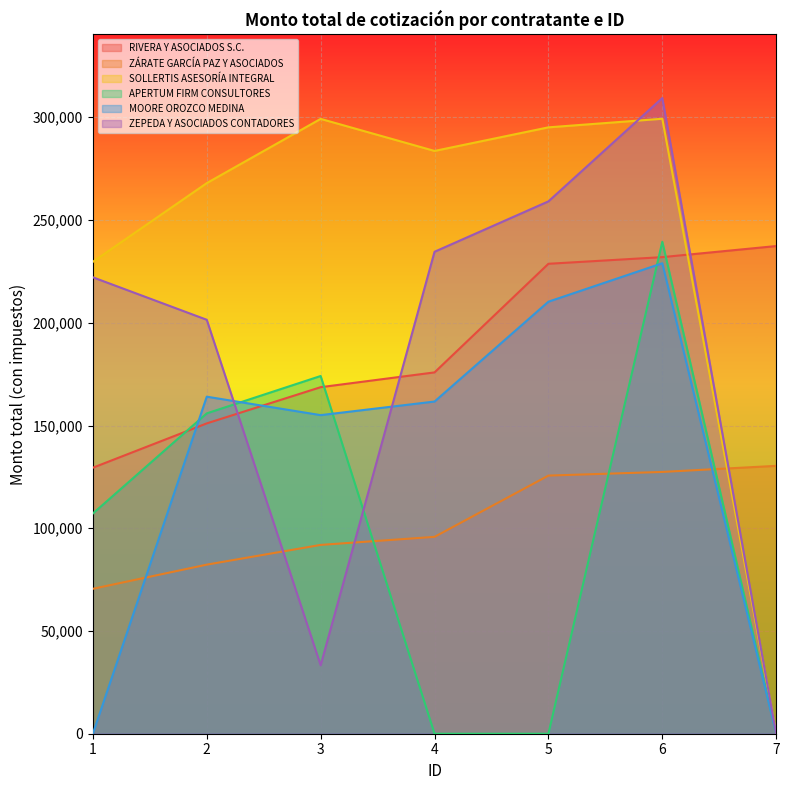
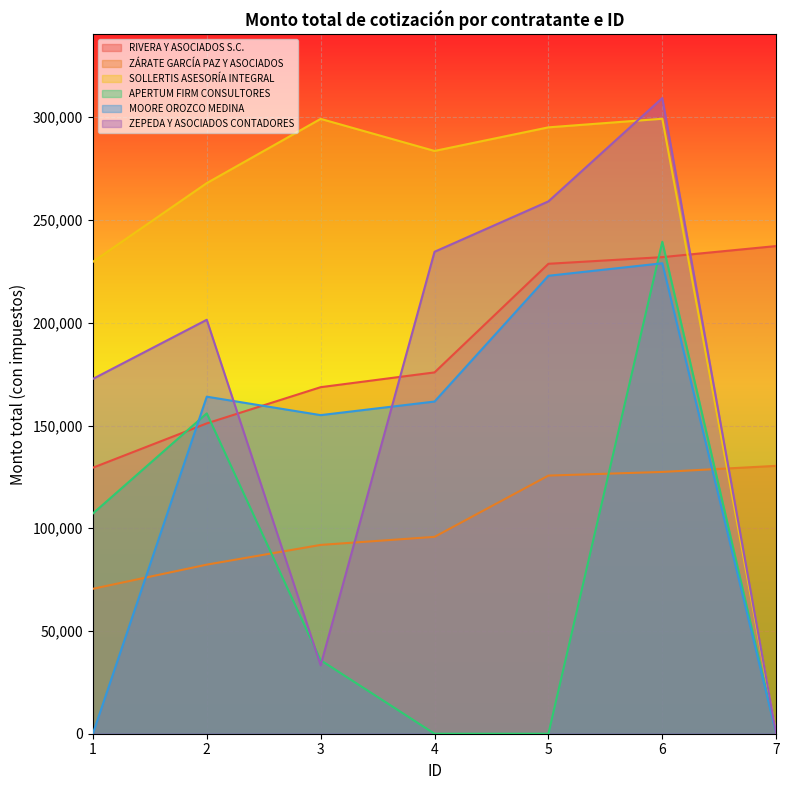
  {
    "APERTUM FIRM CONSULTORES": {
      "1": "107,000",
      "2": "156,000",
-     "3": "174,000",
+     "3": "36,000",
      "4": "0",
      "5": "0",
      "6": "239,000"
    },
    "MOORE OROZCO MEDINA": {
      "1": "0",
      "2": "164,000",
      "3": "155,000",
      "4": "162,000",
-     "5": "210,000",
+     "5": "223,000",
      "6": "229,000"
    },
    "ZEPEDA Y ASOCIADOS CONTADORES": {
-     "1": "222,000",
+     "1": "173,000",
      "2": "201,000",
      "3": "33,000",
      "4": "235,000",
      "5": "259,000",
      "6": "309,000"
    }
  }
